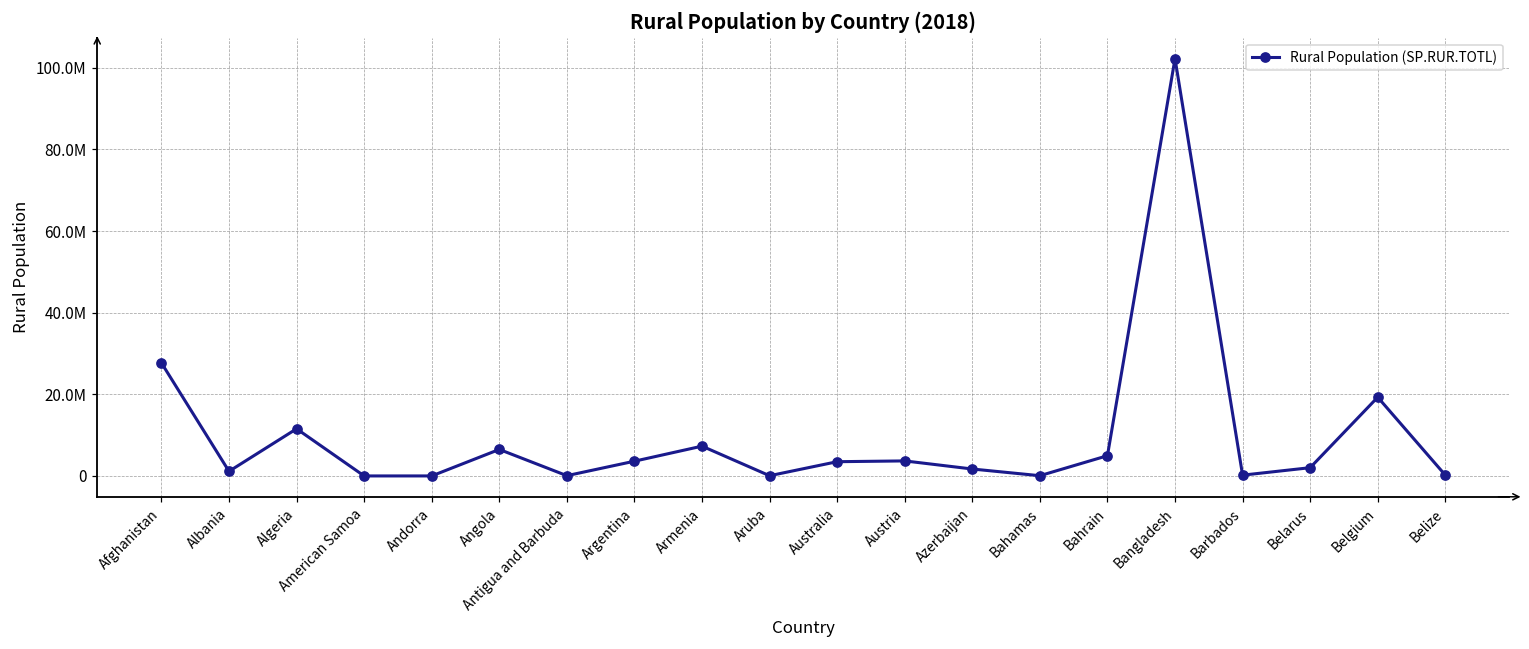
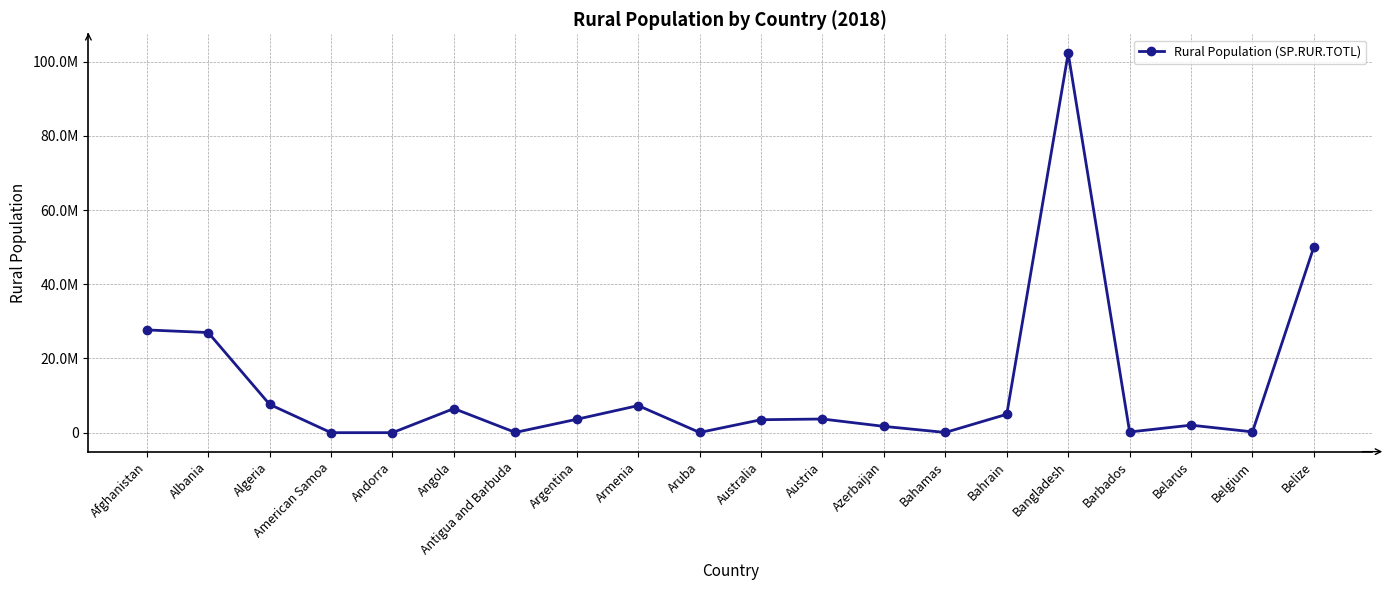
  {
    "Afghanistan": 28000000,
-   "Albania": 1000000,
-   "Algeria": 12000000,
+   "Albania": 27000000,
+   "Algeria": 8000000,
    "American Samoa": 0,
    "Andorra": 0,
    "Angola": 7000000,
    "Antigua and Barbuda": 0,
    "Argentina": 4000000,
    "Armenia": 7000000,
    "Aruba": 0,
    "Australia": 3000000,
    "Austria": 4000000,
    "Azerbaijan": 2000000,
    "Bahamas": 0,
    "Bahrain": 5000000,
    "Bangladesh": 102000000,
    "Barbados": 0,
    "Belarus": 2000000,
-   "Belgium": 19000000,
-   "Belize": 0
+   "Belgium": 0,
+   "Belize": 50000000
  }
